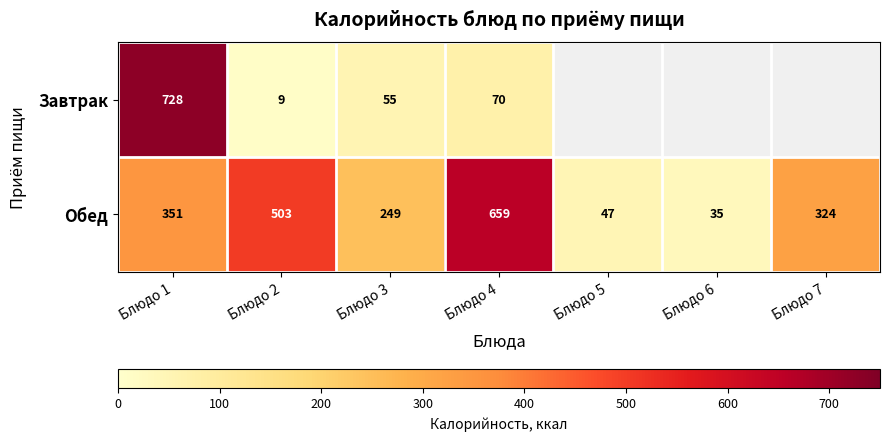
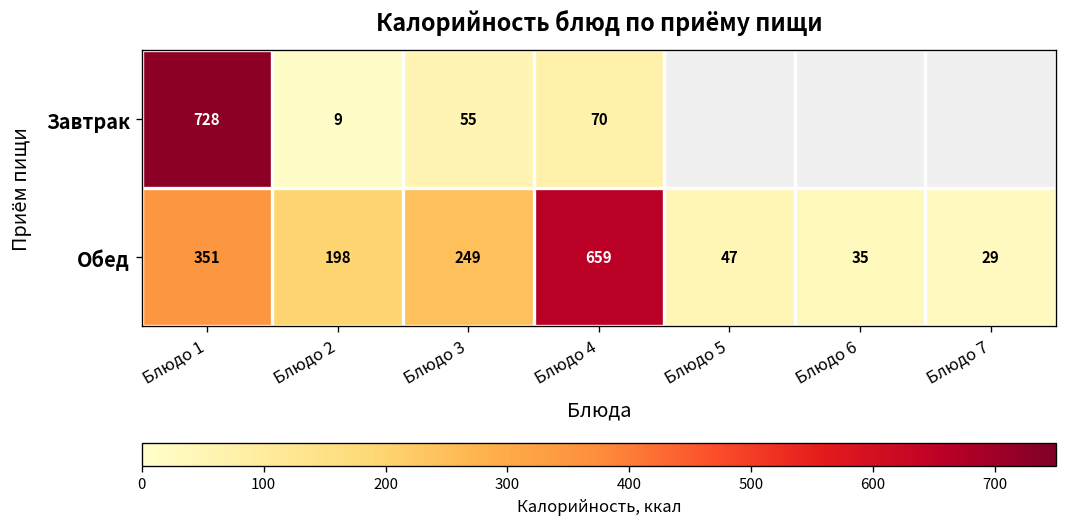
  {
    "Завтрак": {
      "Блюдо 1": 728,
      "Блюдо 2": 9,
      "Блюдо 3": 55,
      "Блюдо 4": 70
    },
    "Обед": {
      "Блюдо 1": 351,
-     "Блюдо 2": 503,
+     "Блюдо 2": 198,
      "Блюдо 3": 249,
      "Блюдо 4": 659,
      "Блюдо 5": 47,
      "Блюдо 6": 35,
-     "Блюдо 7": 324
+     "Блюдо 7": 29
    }
  }
